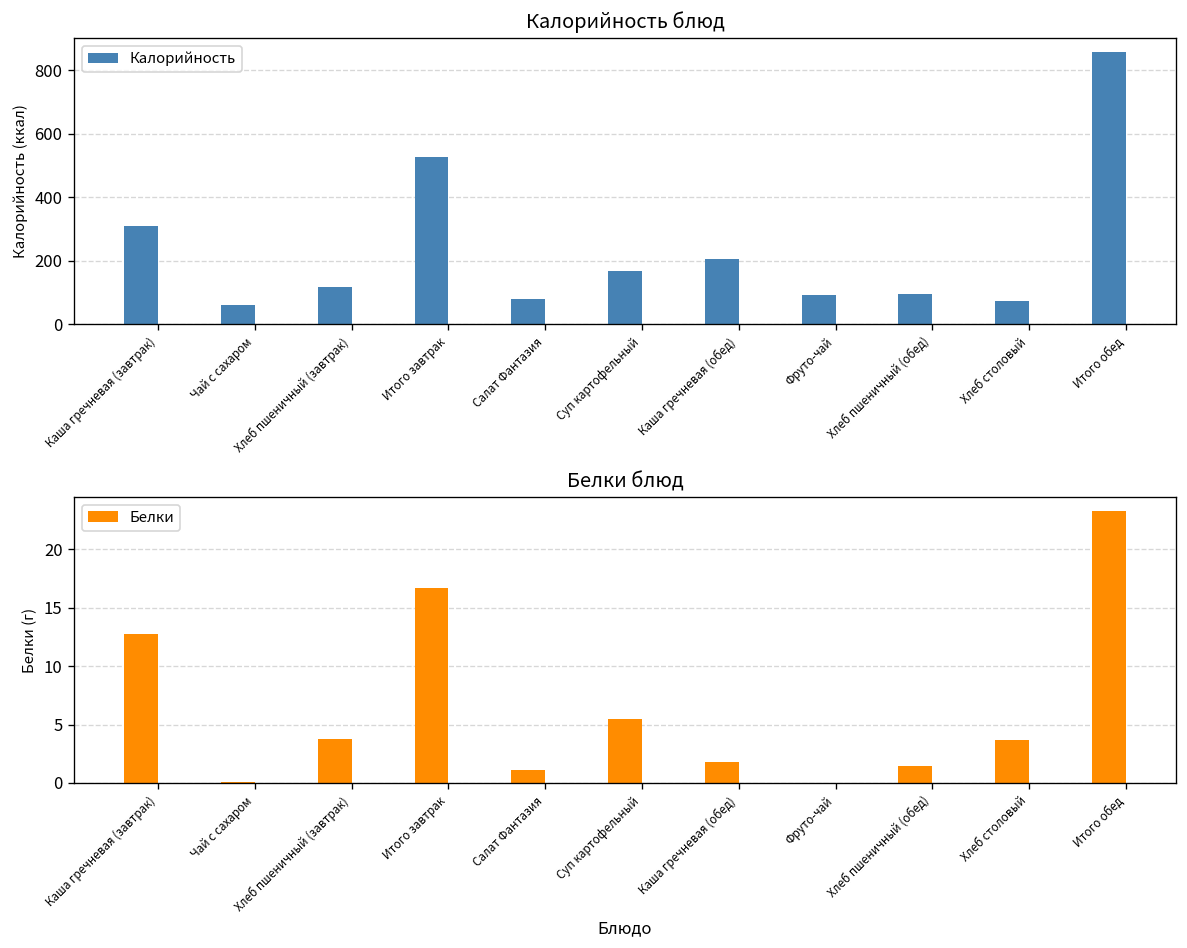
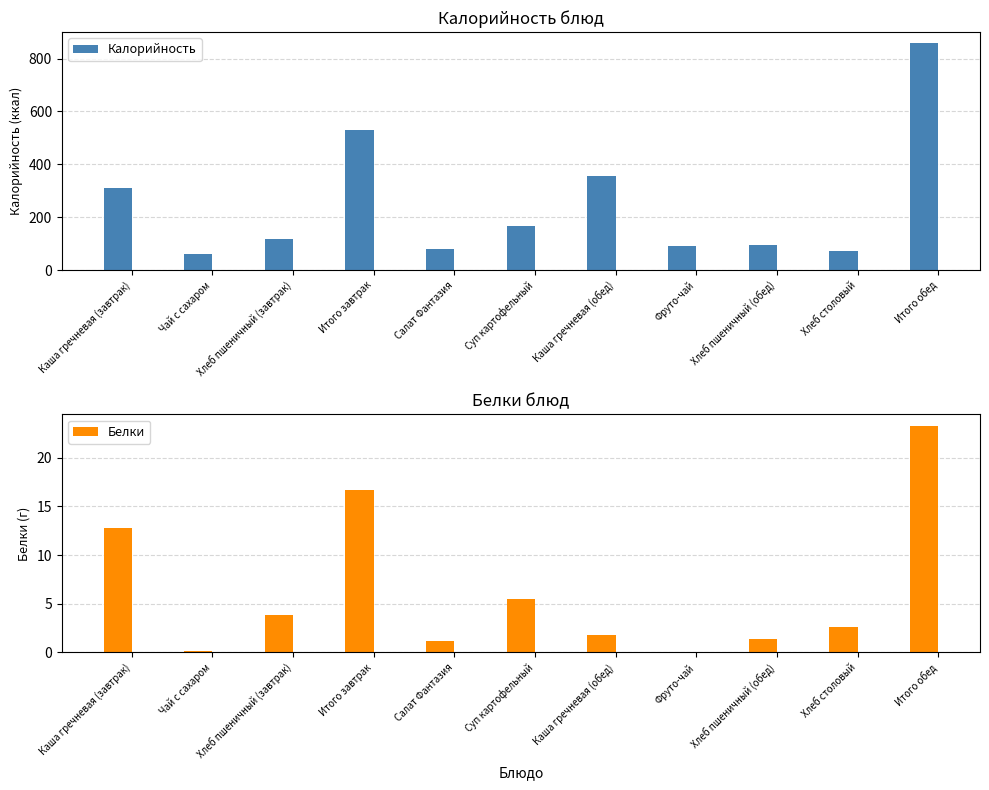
  {
    "Калорийность блюд": {
      "Каша гречневая (завтрак)": 310,
      "Чай с сахаром": 60,
      "Хлеб пшеничный (завтрак)": 120,
      "Итого завтрак": 530,
      "Салат Фантазия": 80,
      "Суп картофельный": 170,
-     "Каша гречневая (обед)": 210,
+     "Каша гречневая (обед)": 350,
      "Фруто-чай": 90,
      "Хлеб пшеничный (обед)": 90,
      "Хлеб столовый": 70,
      "Итого обед": 860
    },
    "Белки блюд": {
      "Каша гречневая (завтрак)": 13,
      "Хлеб пшеничный (завтрак)": 4,
      "Итого завтрак": 17,
      "Салат Фантазия": 1,
      "Суп картофельный": 5,
      "Каша гречневая (обед)": 2,
      "Фруто-чай": 0,
      "Хлеб пшеничный (обед)": 1,
-     "Хлеб столовый": 4,
+     "Хлеб столовый": 3,
      "Итого обед": 23
    }
  }
